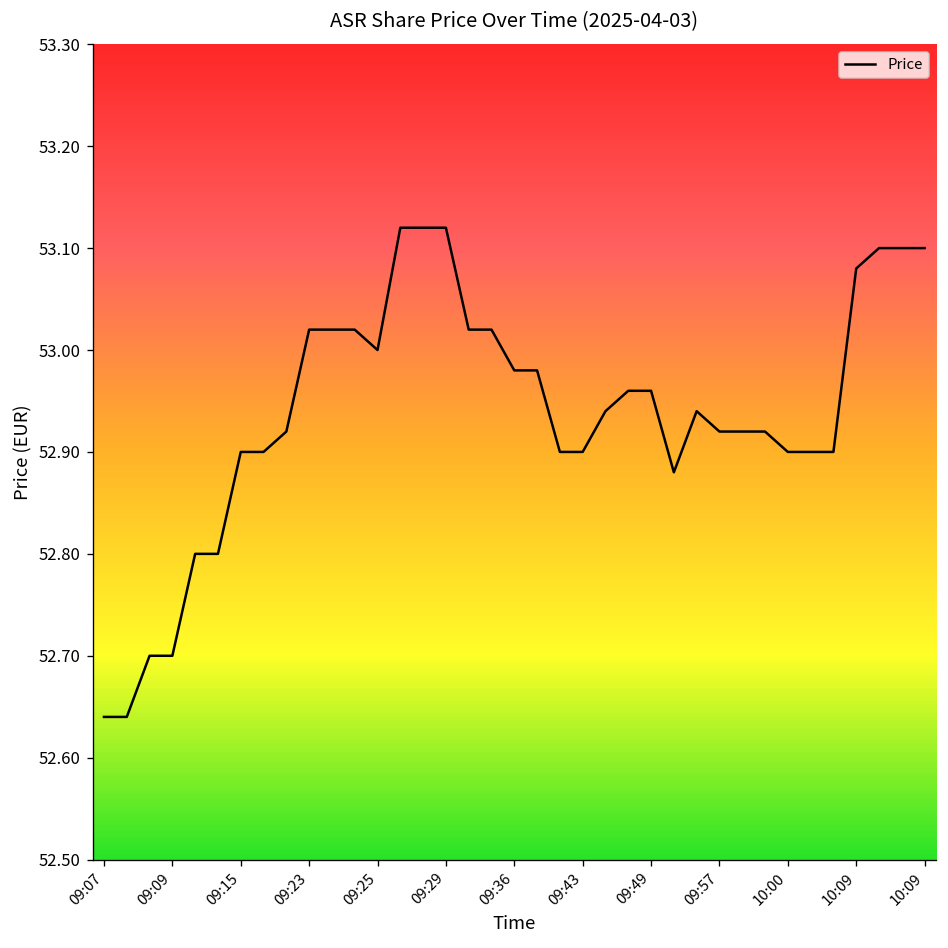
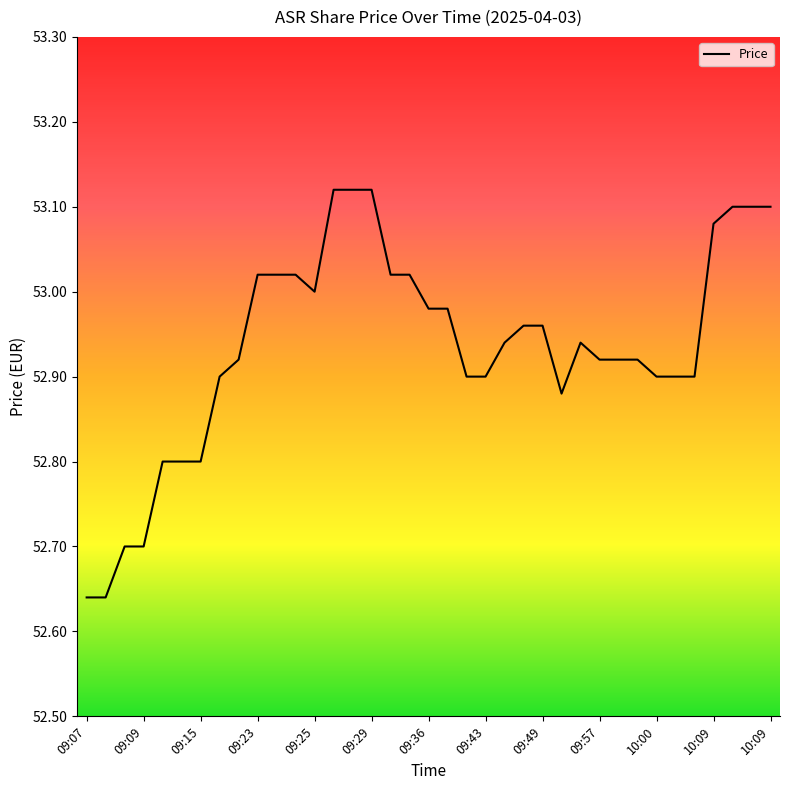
  {
-   "09:15": 52.9,
+   "09:15": 52.8,
    "09:25": 53.0,
    "09:36": 52.98
  }
